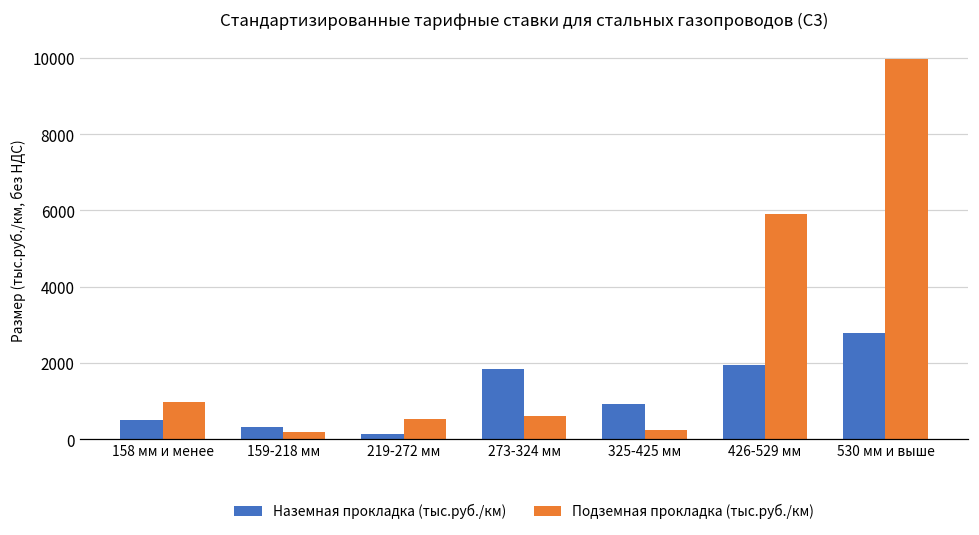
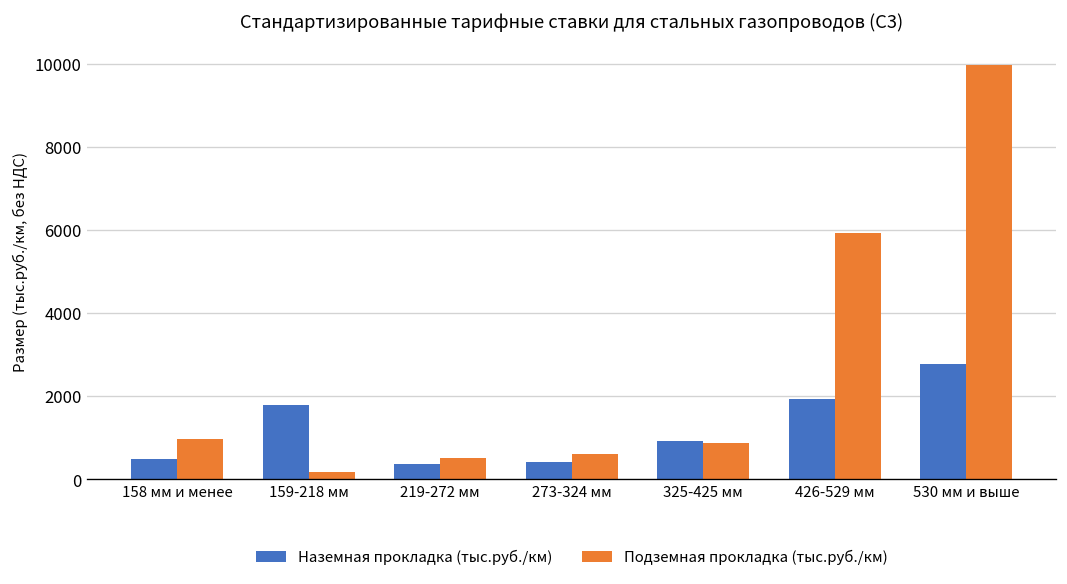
  {
    "Наземная прокладка (тыс.руб./км)": {
      "158 мм и менее": 500,
-     "159-218 мм": 300,
-     "219-272 мм": 100,
-     "273-324 мм": 1900,
+     "159-218 мм": 1800,
+     "219-272 мм": 400,
+     "273-324 мм": 400,
      "325-425 мм": 900,
      "426-529 мм": 1900,
      "530 мм и выше": 2800
    },
    "Подземная прокладка (тыс.руб./км)": {
      "158 мм и менее": 1000,
      "159-218 мм": 200,
      "219-272 мм": 500,
      "273-324 мм": 600,
-     "325-425 мм": 200,
+     "325-425 мм": 900,
      "426-529 мм": 5900,
      "530 мм и выше": 10000
    }
  }
